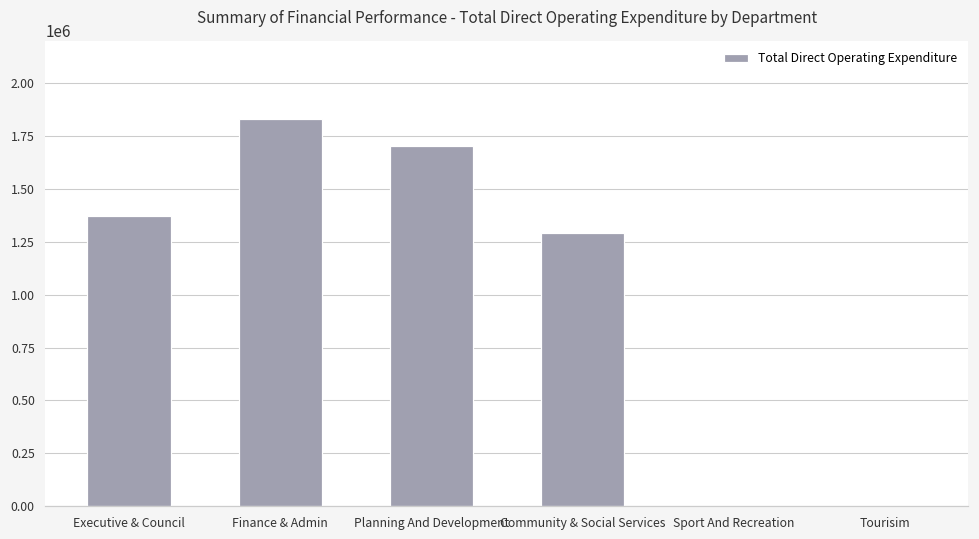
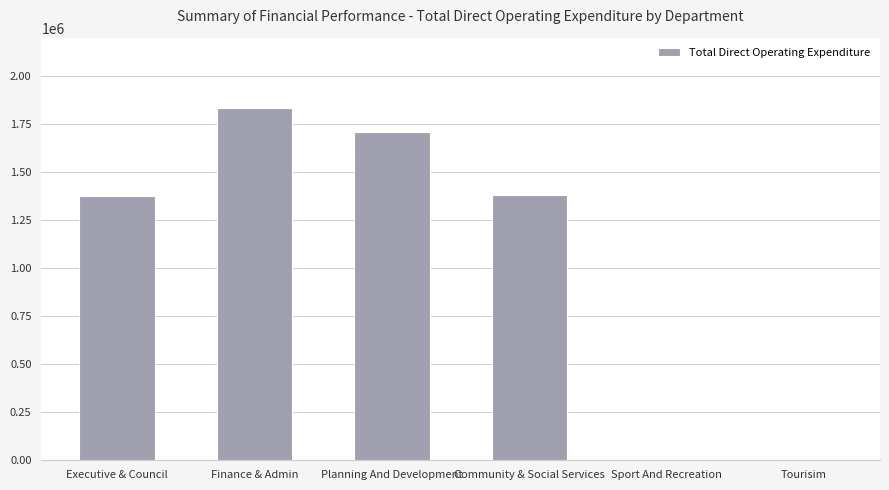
  {
    "Executive & Council": 1370000,
    "Finance & Admin": 1830000,
    "Planning And Development": 1700000,
-   "Community & Social Services": 1290000,
+   "Community & Social Services": 1380000,
    "Sport And Recreation": 0,
    "Tourisim": 0
  }
